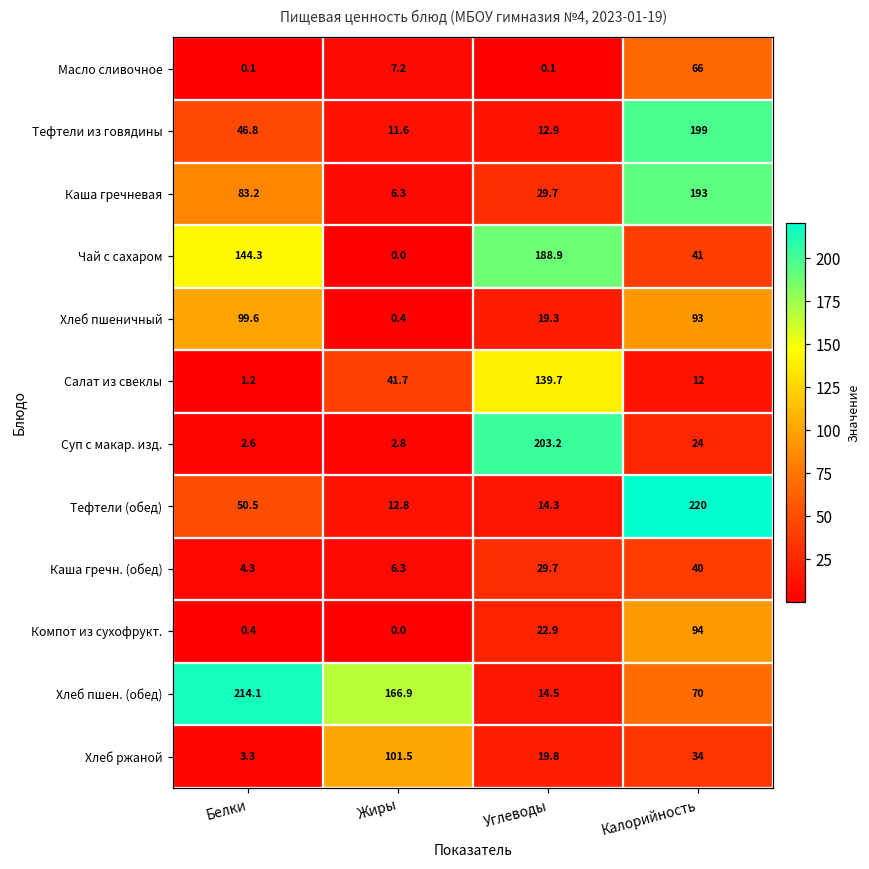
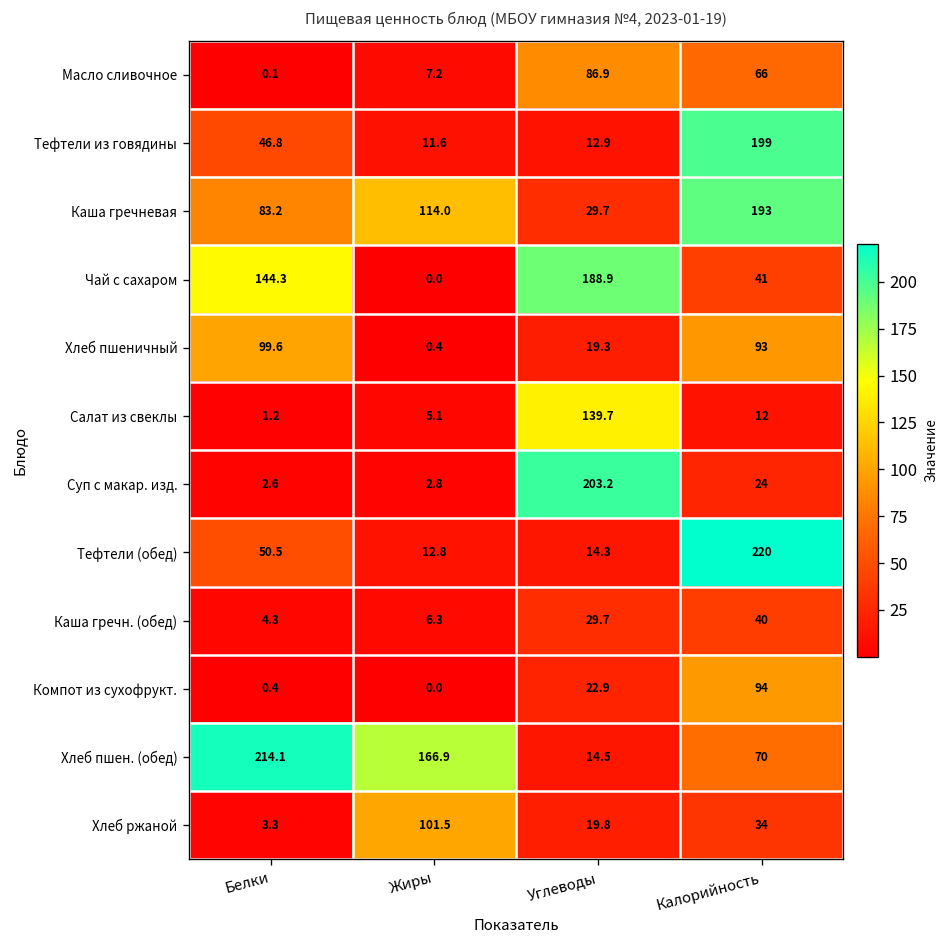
  {
    "Масло сливочное": {
      "Белки": 0.1,
      "Жиры": 7.2,
-     "Углеводы": 0.1,
+     "Углеводы": 86.9,
      "Калорийность": 66
    },
    "Тефтели из говядины": {
      "Белки": 46.8,
      "Жиры": 11.6,
      "Углеводы": 12.9,
      "Калорийность": 199
    },
    "Каша гречневая": {
      "Белки": 83.2,
-     "Жиры": 6.3,
+     "Жиры": 114.0,
      "Углеводы": 29.7,
      "Калорийность": 193
    },
    "Чай с сахаром": {
      "Белки": 144.3,
      "Жиры": 0.0,
      "Углеводы": 188.9,
      "Калорийность": 41
    },
    "Хлеб пшеничный": {
      "Белки": 99.6,
      "Жиры": 0.4,
      "Углеводы": 19.3,
      "Калорийность": 93
    },
    "Салат из свеклы": {
      "Белки": 1.2,
-     "Жиры": 41.7,
+     "Жиры": 5.1,
      "Углеводы": 139.7,
      "Калорийность": 12
    },
    "Суп с макар. изд.": {
      "Белки": 2.6,
      "Жиры": 2.8,
      "Углеводы": 203.2,
      "Калорийность": 24
    },
    "Тефтели (обед)": {
      "Белки": 50.5,
      "Жиры": 12.8,
      "Углеводы": 14.3,
      "Калорийность": 220
    },
    "Каша гречн. (обед)": {
      "Белки": 4.3,
      "Жиры": 6.3,
      "Углеводы": 29.7,
      "Калорийность": 40
    },
    "Компот из сухофрукт.": {
      "Белки": 0.4,
      "Жиры": 0.0,
      "Углеводы": 22.9,
      "Калорийность": 94
    },
    "Хлеб пшен. (обед)": {
      "Белки": 214.1,
      "Жиры": 166.9,
      "Углеводы": 14.5,
      "Калорийность": 70
    },
    "Хлеб ржаной": {
      "Белки": 3.3,
      "Жиры": 101.5,
      "Углеводы": 19.8,
      "Калорийность": 34
    }
  }
